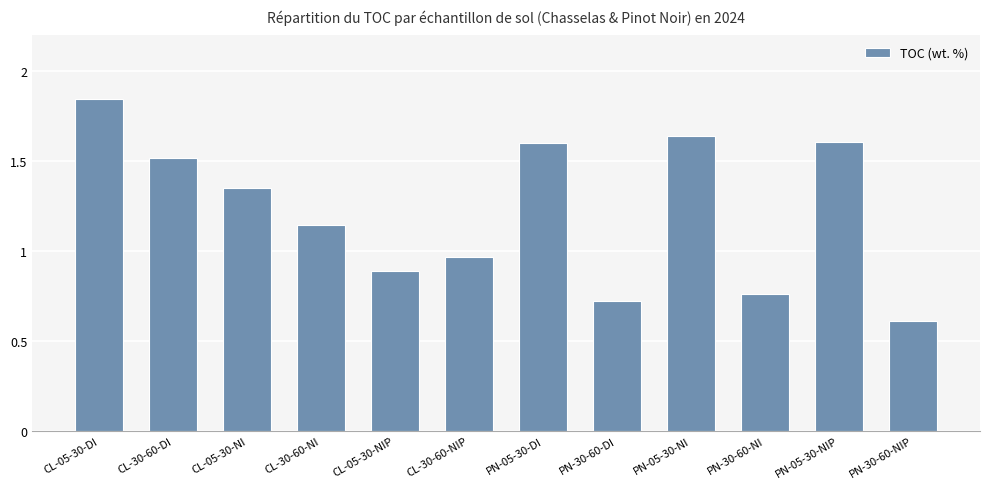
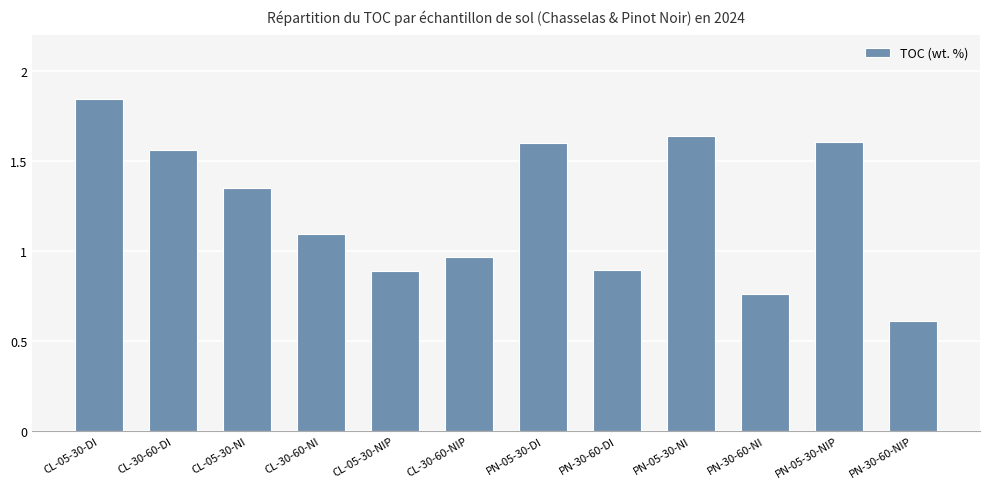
  {
    "CL-05-30-DI": 1.84,
-   "CL-30-60-DI": 1.52,
+   "CL-30-60-DI": 1.56,
    "CL-05-30-NI": 1.35,
-   "CL-30-60-NI": 1.15,
+   "CL-30-60-NI": 1.10,
    "CL-05-30-NIP": 0.89,
    "CL-30-60-NIP": 0.97,
    "PN-05-30-DI": 1.60,
-   "PN-30-60-DI": 0.72,
+   "PN-30-60-DI": 0.90,
    "PN-05-30-NI": 1.64,
    "PN-30-60-NI": 0.76,
    "PN-05-30-NIP": 1.61,
    "PN-30-60-NIP": 0.61
  }
